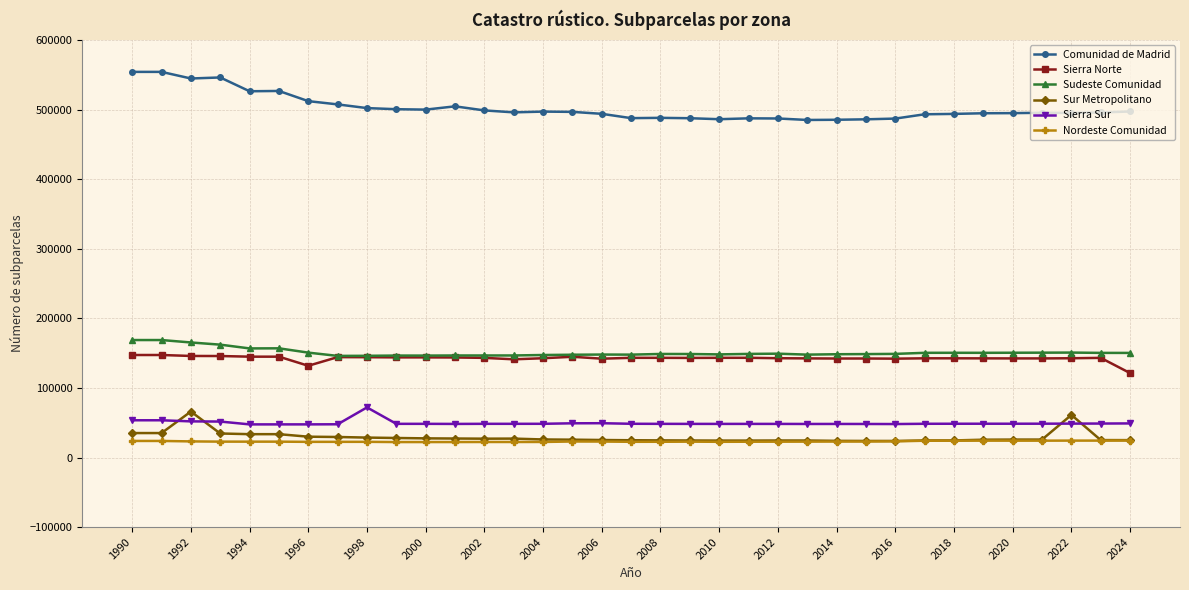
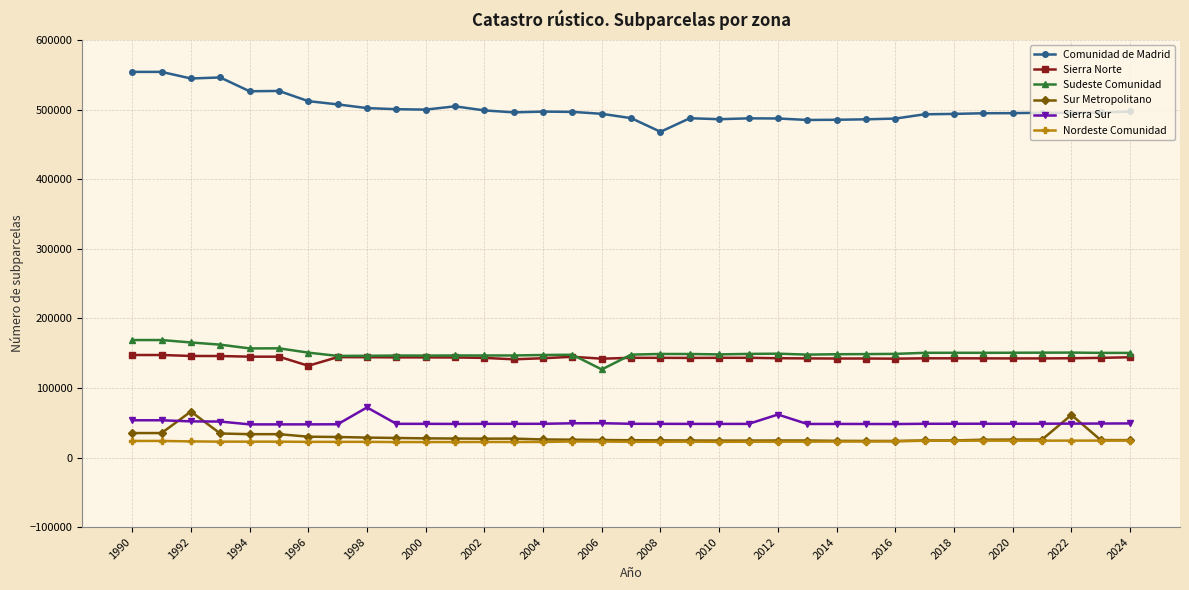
  {
    "Comunidad de Madrid": {
      "1990": 550000,
      "1992": 540000,
      "1994": 530000,
      "1996": 510000,
      "1998": 500000,
      "2000": 500000,
      "2002": 500000,
      "2004": 500000,
      "2006": 490000,
-     "2008": 490000,
+     "2008": 470000,
      "2010": 490000,
      "2012": 490000,
      "2014": 490000,
      "2016": 490000,
      "2018": 490000,
      "2020": 500000
    },
    "Sierra Norte": {
      "1990": 150000,
      "1992": 150000,
      "1994": 150000,
      "1996": 130000,
      "2004": 140000,
      "2006": 140000,
      "2008": 140000,
      "2010": 140000,
      "2012": 140000,
      "2014": 140000,
      "2016": 140000,
      "2018": 140000,
      "2020": 140000,
      "2022": 140000,
-     "2024": 120000
+     "2024": 140000
    },
    "Sudeste Comunidad": {
      "1990": 170000,
      "1992": 170000,
      "1994": 160000,
      "1996": 150000,
      "2004": 150000,
-     "2006": 150000,
+     "2006": 130000,
      "2008": 150000,
      "2010": 150000,
      "2012": 150000,
      "2014": 150000,
      "2016": 150000,
      "2018": 150000,
      "2020": 150000,
      "2022": 150000,
      "2024": 150000
    },
    "Sur Metropolitano": {
      "1990": 40000,
      "1992": 70000,
      "1994": 30000,
      "1996": 30000,
      "1998": 30000,
      "2000": 30000,
      "2002": 30000,
      "2022": 60000
    },
    "Sierra Sur": {
      "1990": 50000,
      "1992": 50000,
      "1994": 50000,
      "1996": 50000,
      "1998": 70000,
      "2000": 50000,
      "2002": 50000,
      "2004": 50000,
      "2006": 50000,
      "2008": 50000,
      "2010": 50000,
-     "2012": 50000,
+     "2012": 60000,
      "2014": 50000,
      "2016": 50000,
      "2018": 50000,
      "2020": 50000,
      "2022": 50000,
      "2024": 50000
    },
    "Nordeste Comunidad": {
      "1990": 20000,
      "1992": 20000,
      "1994": 20000,
      "1996": 20000,
      "1998": 20000,
      "2000": 20000,
      "2002": 20000,
      "2022": 20000
    }
  }
